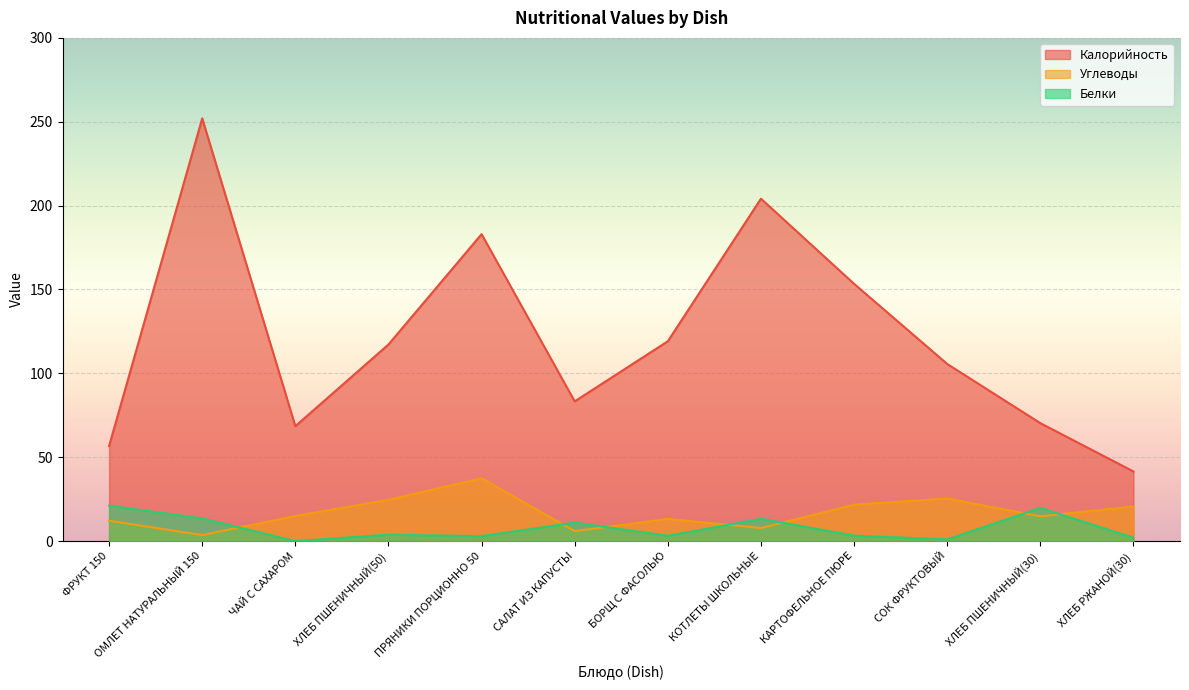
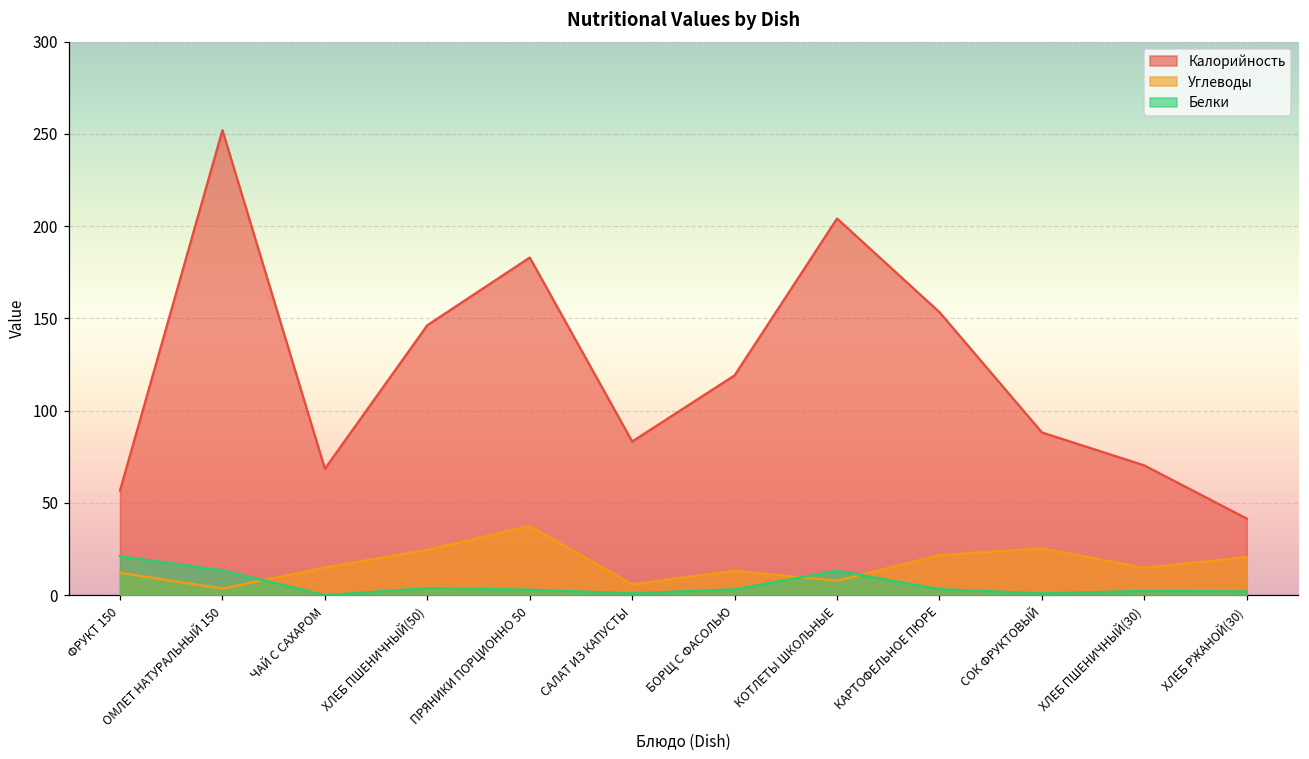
  {
    "Калорийность": {
      "ФРУКТ 150": 57,
      "ОМЛЕТ НАТУРАЛЬНЫЙ 150": 252,
      "ЧАЙ С САХАРОМ": 69,
-     "ХЛЕБ ПШЕНИЧНЫЙ(50)": 117,
+     "ХЛЕБ ПШЕНИЧНЫЙ(50)": 146,
      "ПРЯНИКИ ПОРЦИОННО 50": 183,
      "САЛАТ ИЗ КАПУСТЫ": 83,
      "БОРЩ С ФАСОЛЬЮ": 119,
      "КОТЛЕТЫ ШКОЛЬНЫЕ": 204,
      "КАРТОФЕЛЬНОЕ ПЮРЕ": 153,
-     "СОК ФРУКТОВЫЙ": 106,
+     "СОК ФРУКТОВЫЙ": 88,
      "ХЛЕБ ПШЕНИЧНЫЙ(30)": 70,
      "ХЛЕБ РЖАНОЙ(30)": 42
    },
    "Углеводы": {
      "ФРУКТ 150": 12,
      "ОМЛЕТ НАТУРАЛЬНЫЙ 150": 4,
      "ЧАЙ С САХАРОМ": 15,
      "ХЛЕБ ПШЕНИЧНЫЙ(50)": 25,
      "ПРЯНИКИ ПОРЦИОННО 50": 38,
      "САЛАТ ИЗ КАПУСТЫ": 6,
      "БОРЩ С ФАСОЛЬЮ": 13,
      "КОТЛЕТЫ ШКОЛЬНЫЕ": 8,
      "КАРТОФЕЛЬНОЕ ПЮРЕ": 22,
      "СОК ФРУКТОВЫЙ": 25,
      "ХЛЕБ ПШЕНИЧНЫЙ(30)": 15,
      "ХЛЕБ РЖАНОЙ(30)": 21
    },
    "Белки": {
      "ФРУКТ 150": 21,
      "ОМЛЕТ НАТУРАЛЬНЫЙ 150": 14,
      "ЧАЙ С САХАРОМ": 0,
      "ХЛЕБ ПШЕНИЧНЫЙ(50)": 4,
      "ПРЯНИКИ ПОРЦИОННО 50": 3,
-     "САЛАТ ИЗ КАПУСТЫ": 11,
+     "САЛАТ ИЗ КАПУСТЫ": 1,
      "БОРЩ С ФАСОЛЬЮ": 3,
      "КОТЛЕТЫ ШКОЛЬНЫЕ": 13,
      "КАРТОФЕЛЬНОЕ ПЮРЕ": 3,
      "СОК ФРУКТОВЫЙ": 1,
-     "ХЛЕБ ПШЕНИЧНЫЙ(30)": 20,
+     "ХЛЕБ ПШЕНИЧНЫЙ(30)": 2,
      "ХЛЕБ РЖАНОЙ(30)": 2
    }
  }
